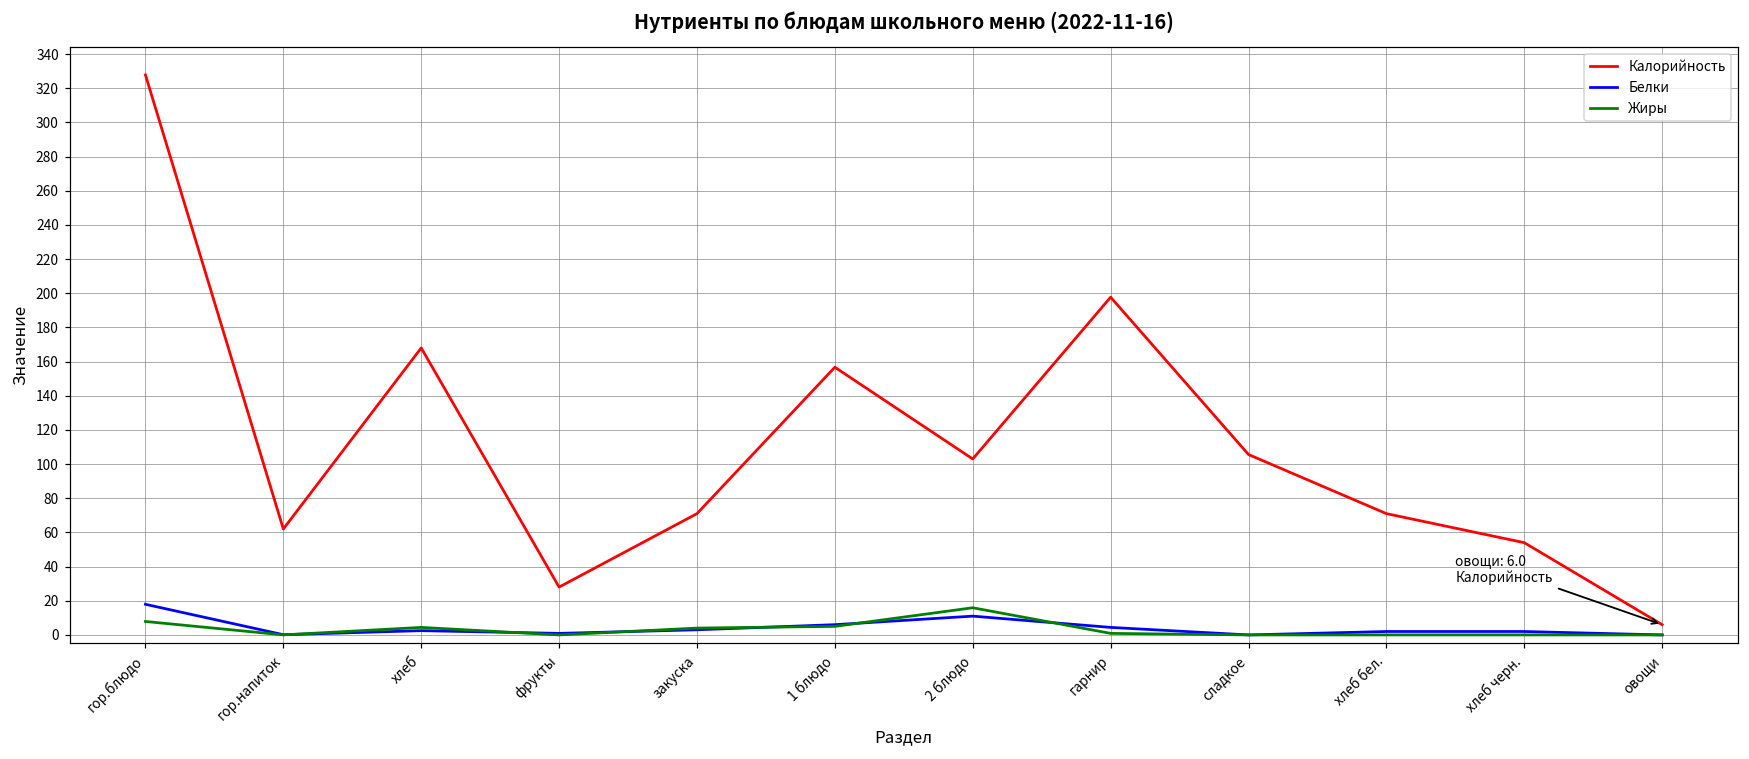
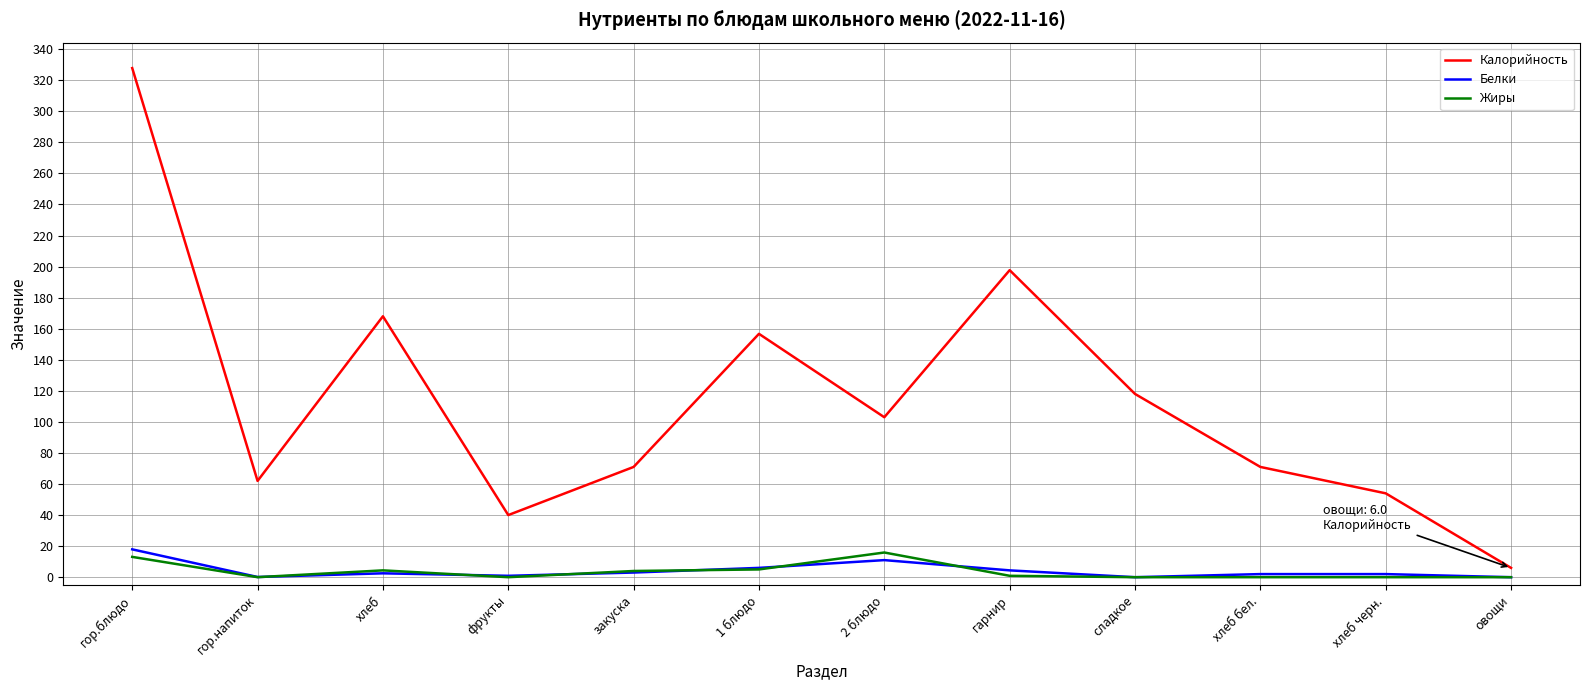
  {
    "Калорийность": {
      "гор.блюдо": 328,
      "гор.напиток": 62,
      "хлеб": 168,
-     "фрукты": 28,
+     "фрукты": 40,
      "закуска": 71,
      "1 блюдо": 157,
      "2 блюдо": 103,
      "гарнир": 198,
-     "сладкое": 106,
+     "сладкое": 118,
      "хлеб бел.": 71,
      "хлеб черн.": 54
    },
    "Белки": {
      "гор.блюдо": 18,
      "хлеб": 3,
      "2 блюдо": 11,
      "гарнир": 4,
      "хлеб бел.": 2,
      "хлеб черн.": 2
    },
    "Жиры": {
-     "гор.блюдо": 8,
+     "гор.блюдо": 13,
      "хлеб": 4,
      "2 блюдо": 16,
      "гарнир": 1,
      "хлеб бел.": 0,
      "хлеб черн.": 0
    }
  }
